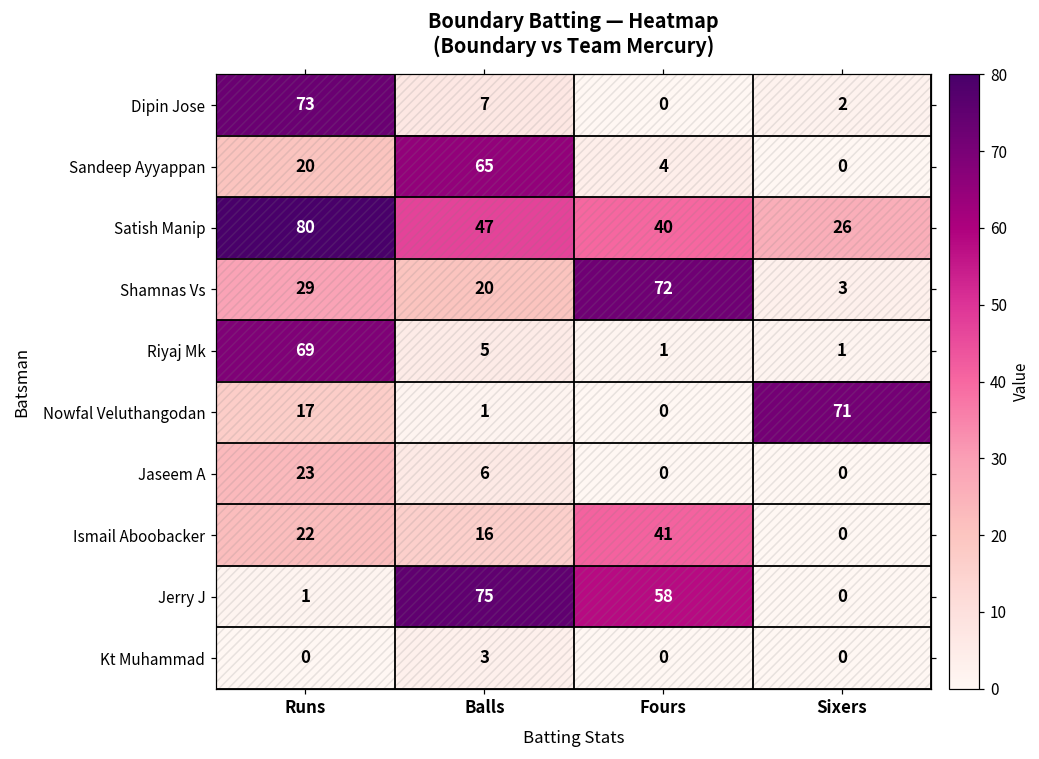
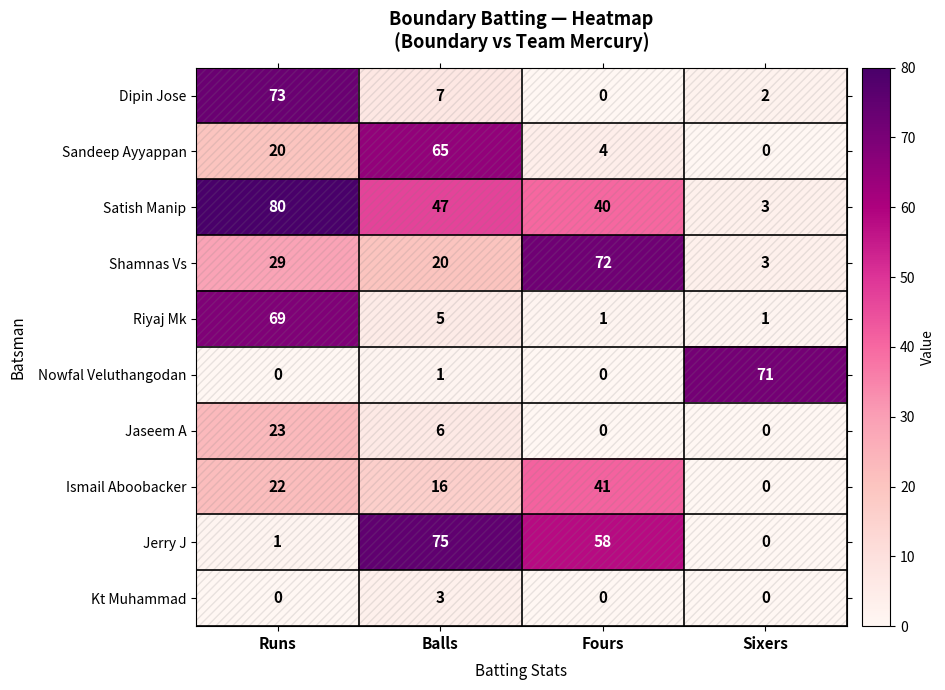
  {
    "Dipin Jose": {
      "Runs": 73,
      "Balls": 7,
      "Fours": 0,
      "Sixers": 2
    },
    "Sandeep Ayyappan": {
      "Runs": 20,
      "Balls": 65,
      "Fours": 4,
      "Sixers": 0
    },
    "Satish Manip": {
      "Runs": 80,
      "Balls": 47,
      "Fours": 40,
-     "Sixers": 26
+     "Sixers": 3
    },
    "Shamnas Vs": {
      "Runs": 29,
      "Balls": 20,
      "Fours": 72,
      "Sixers": 3
    },
    "Riyaj Mk": {
      "Runs": 69,
      "Balls": 5,
      "Fours": 1,
      "Sixers": 1
    },
    "Nowfal Veluthangodan": {
-     "Runs": 17,
+     "Runs": 0,
      "Balls": 1,
      "Fours": 0,
      "Sixers": 71
    },
    "Jaseem A": {
      "Runs": 23,
      "Balls": 6,
      "Fours": 0,
      "Sixers": 0
    },
    "Ismail Aboobacker": {
      "Runs": 22,
      "Balls": 16,
      "Fours": 41,
      "Sixers": 0
    },
    "Jerry J": {
      "Runs": 1,
      "Balls": 75,
      "Fours": 58,
      "Sixers": 0
    },
    "Kt Muhammad": {
      "Runs": 0,
      "Balls": 3,
      "Fours": 0,
      "Sixers": 0
    }
  }
